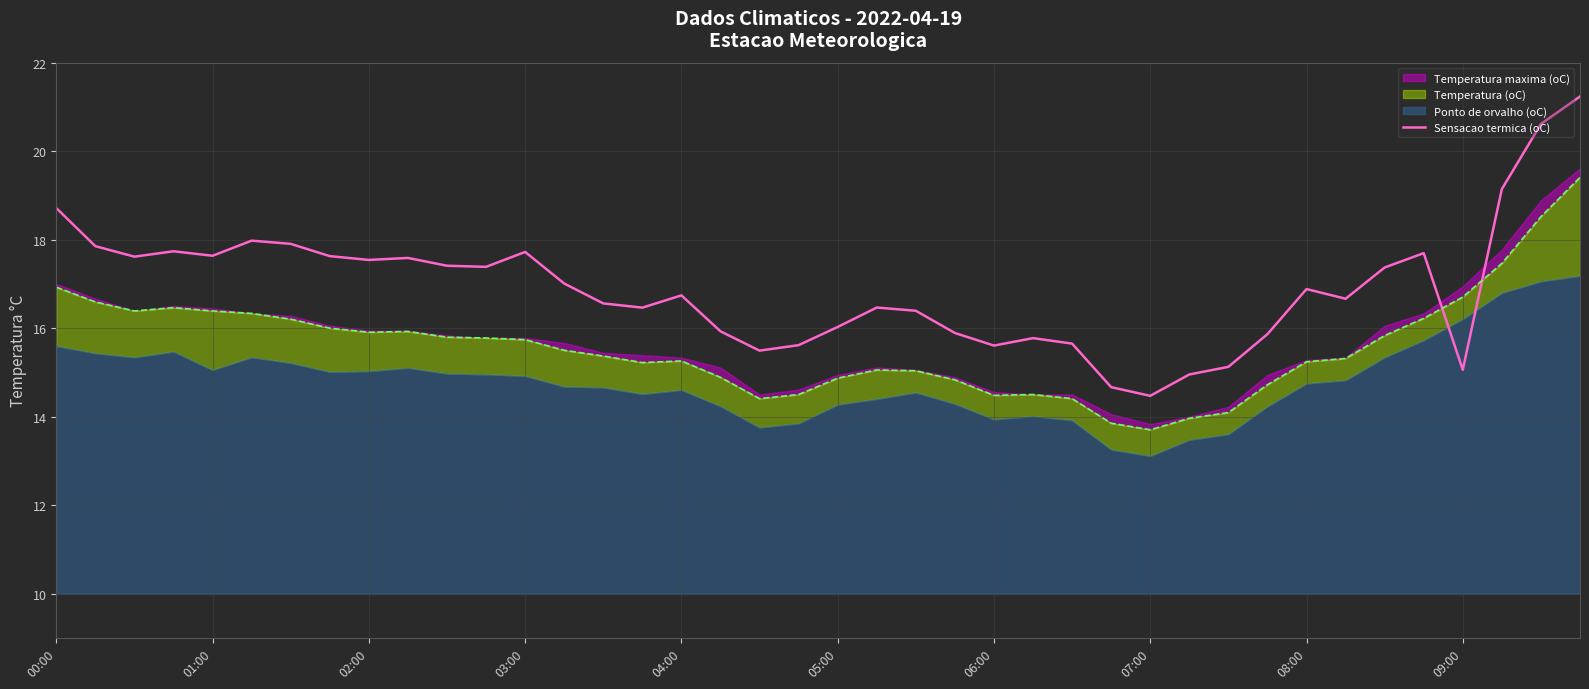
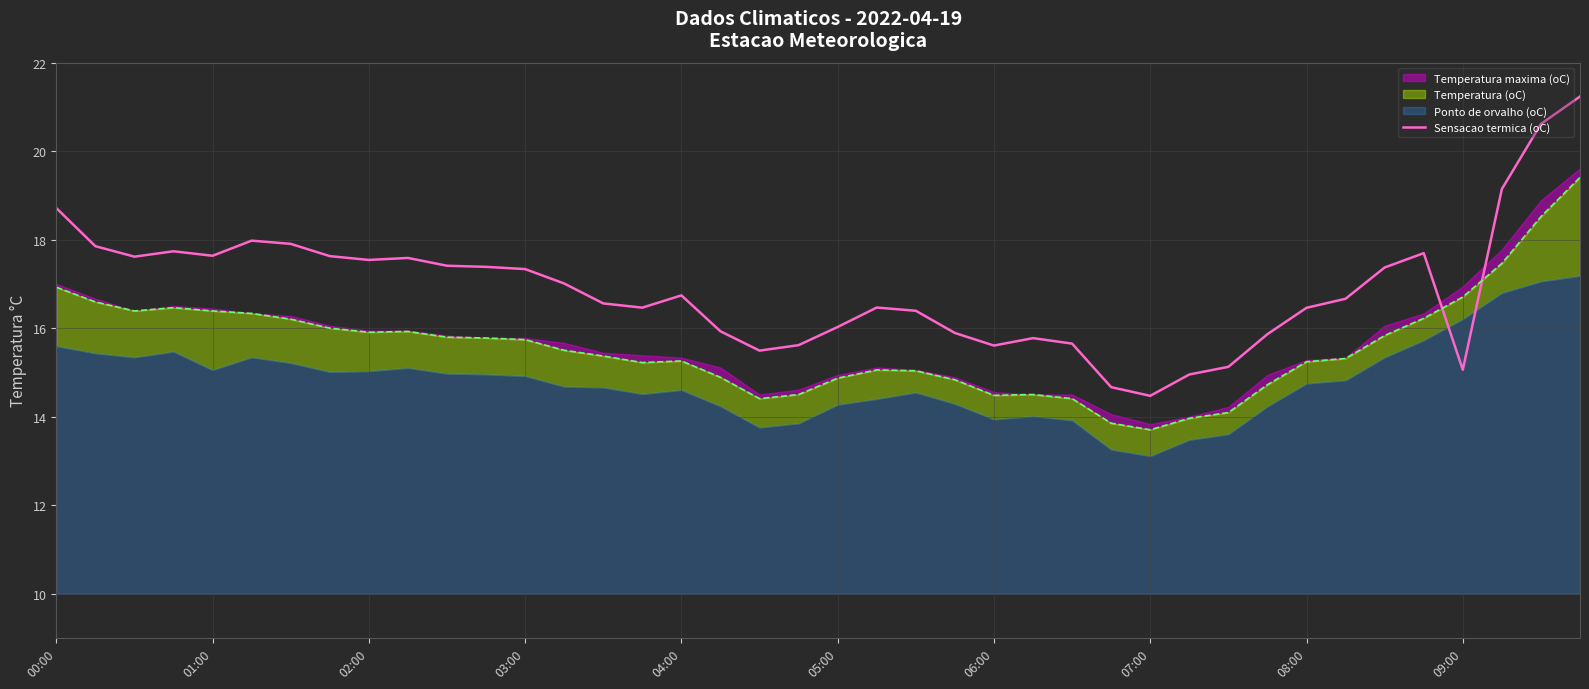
  {
    "Sensacao termica (oC)": {
      "00:00": 18.7,
      "01:00": 17.6,
      "02:00": 17.5,
-     "03:00": 17.7,
+     "03:00": 17.3,
      "04:00": 16.7,
      "05:00": 16.0,
      "06:00": 15.6,
      "07:00": 14.5,
-     "08:00": 16.9,
+     "08:00": 16.5,
      "09:00": 15.1
    },
    "Temperatura (oC)": {
      "00:00": 16.9,
      "04:00": 15.3,
      "05:00": 14.9,
      "06:00": 14.5,
      "07:00": 13.7,
      "09:00": 16.7
    },
    "Ponto de orvalho (oC)": {
      "00:00": 15.6,
      "01:00": 15.1,
      "02:00": 15.0,
      "03:00": 14.9,
      "04:00": 14.6,
      "05:00": 14.3,
      "06:00": 13.9,
      "07:00": 13.1,
      "08:00": 14.8,
      "09:00": 16.2
    }
  }
